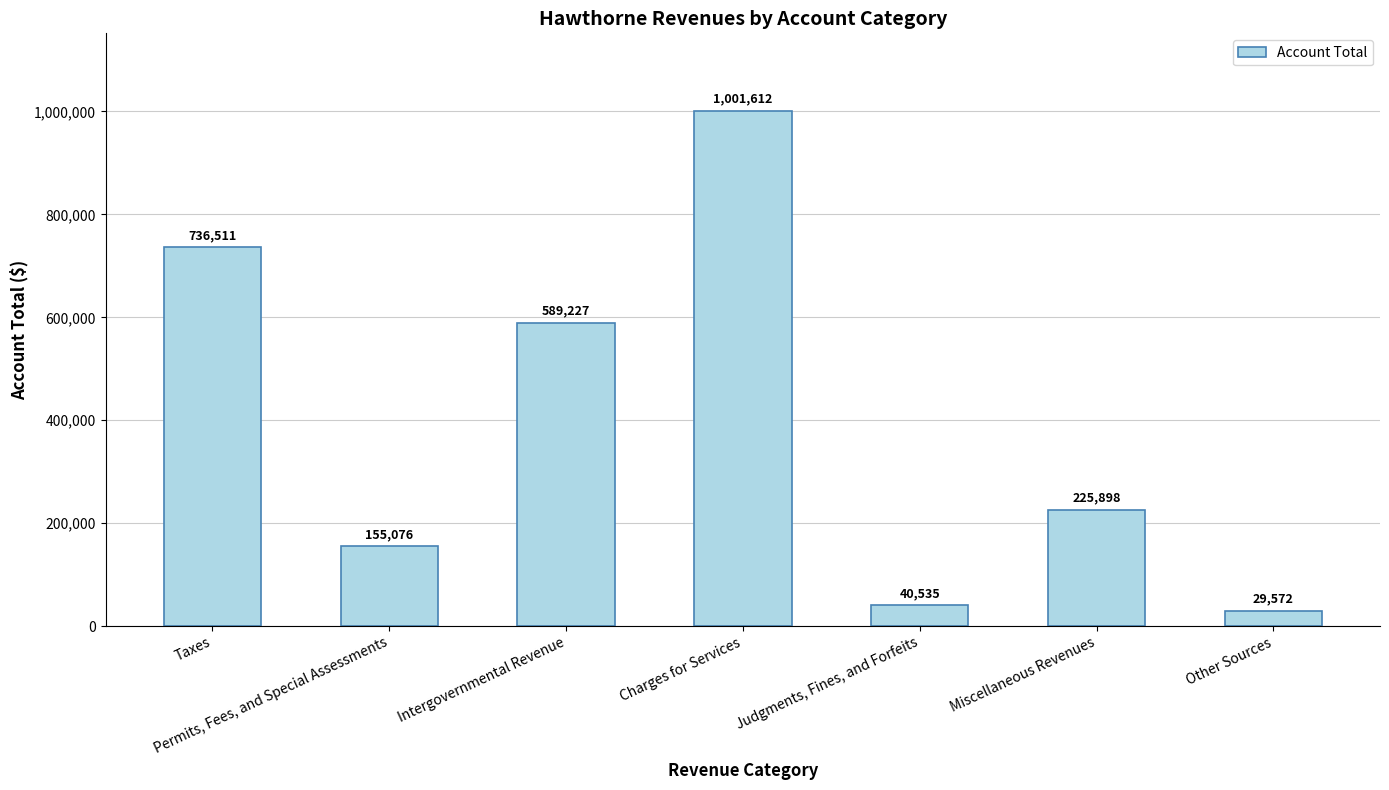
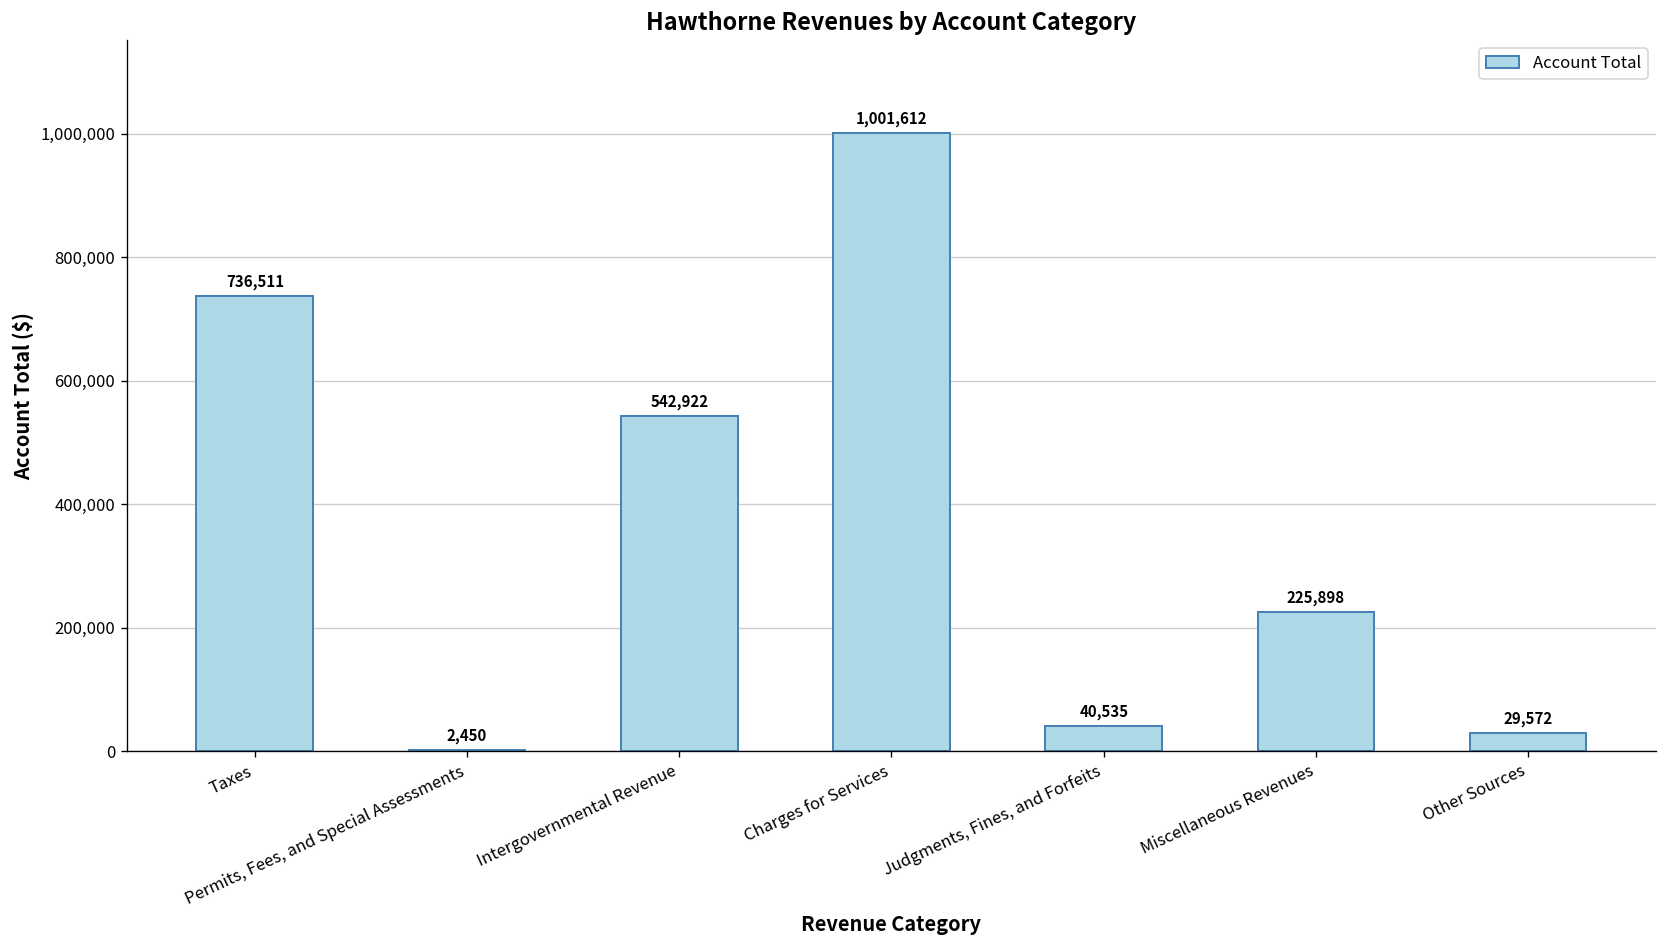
  {
    "Taxes": "736,511",
-   "Permits, Fees, and Special Assessments": "155,076",
-   "Intergovernmental Revenue": "589,227",
+   "Permits, Fees, and Special Assessments": "2,450",
+   "Intergovernmental Revenue": "542,922",
    "Charges for Services": "1,001,612",
    "Judgments, Fines, and Forfeits": "40,535",
    "Miscellaneous Revenues": "225,898",
    "Other Sources": "29,572"
  }
